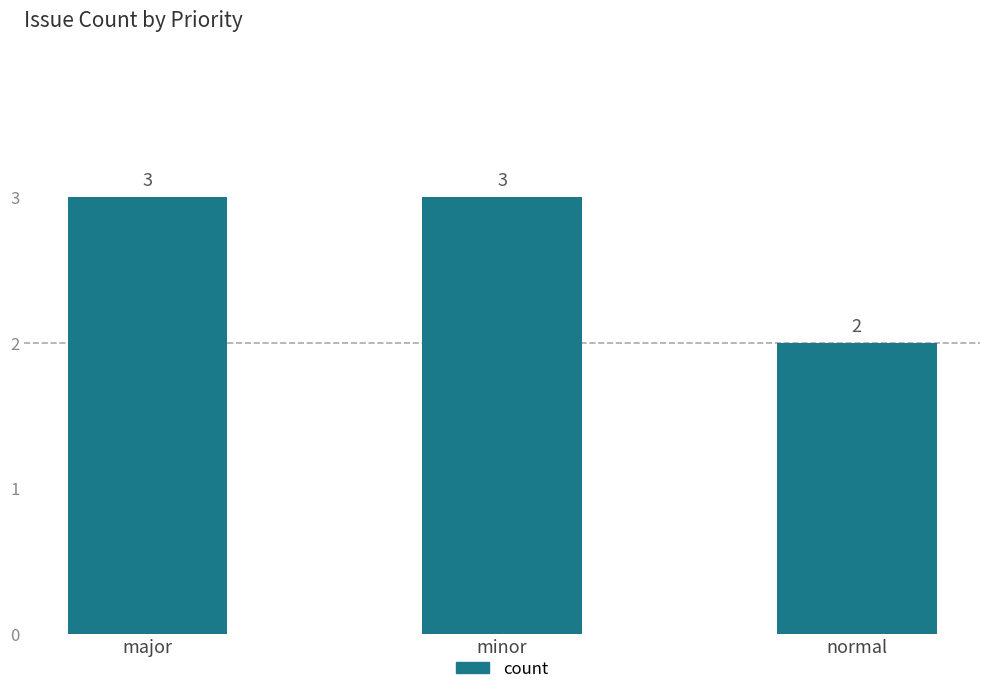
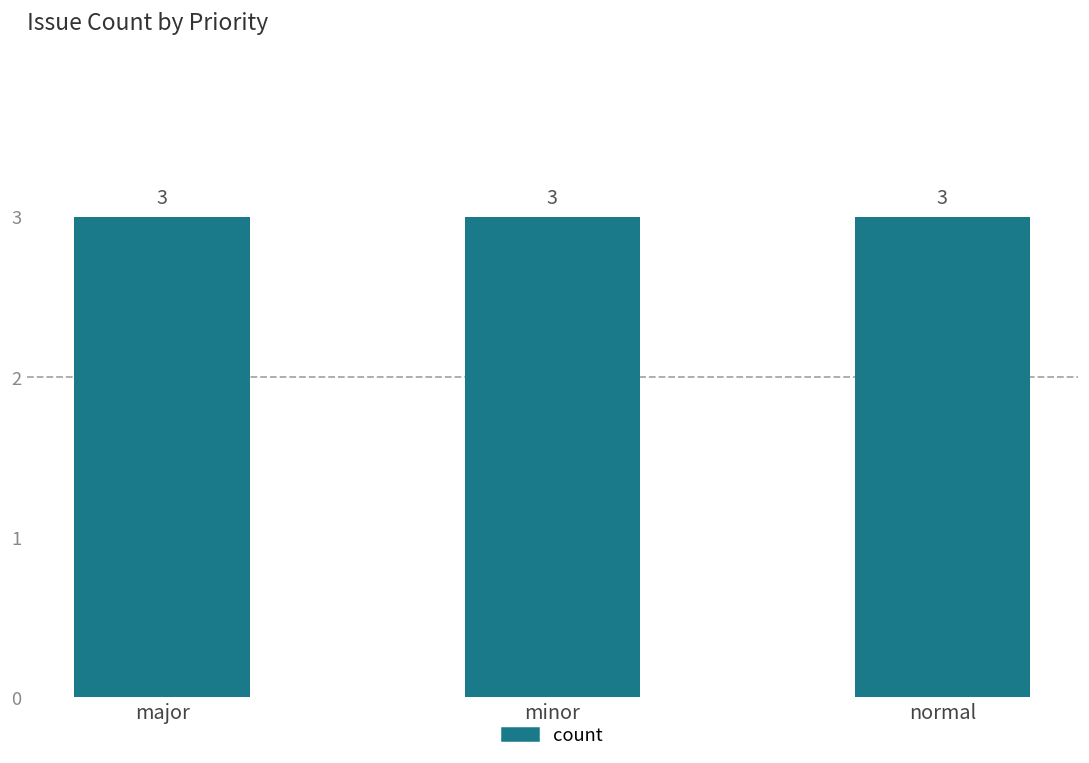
  {
    "major": 3,
    "minor": 3,
-   "normal": 2
+   "normal": 3
  }
